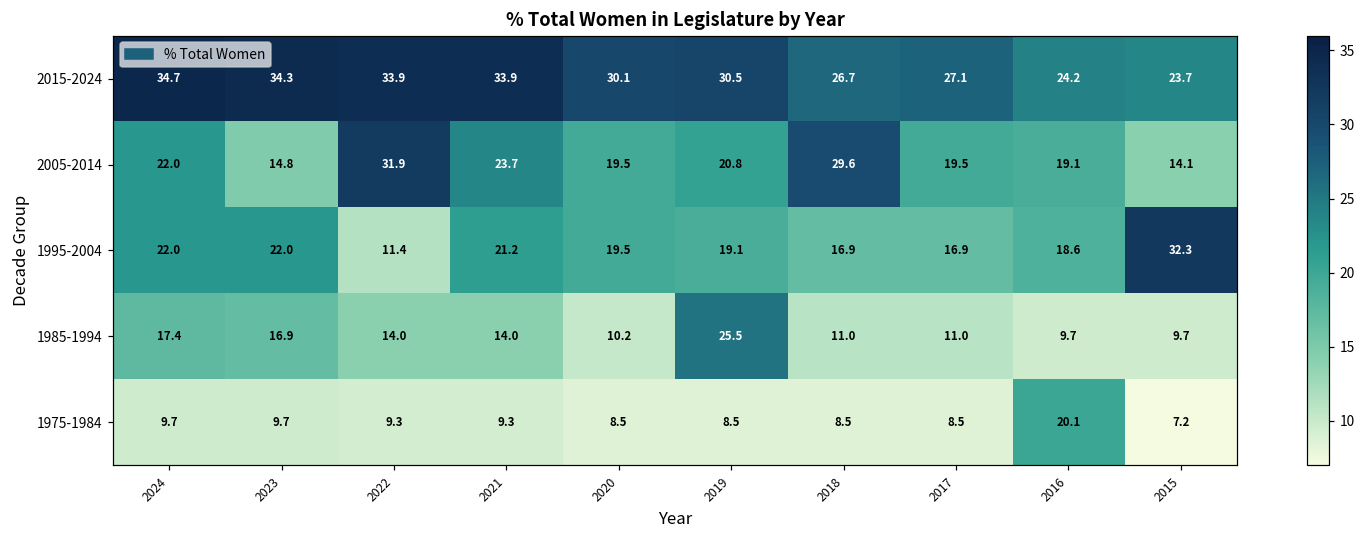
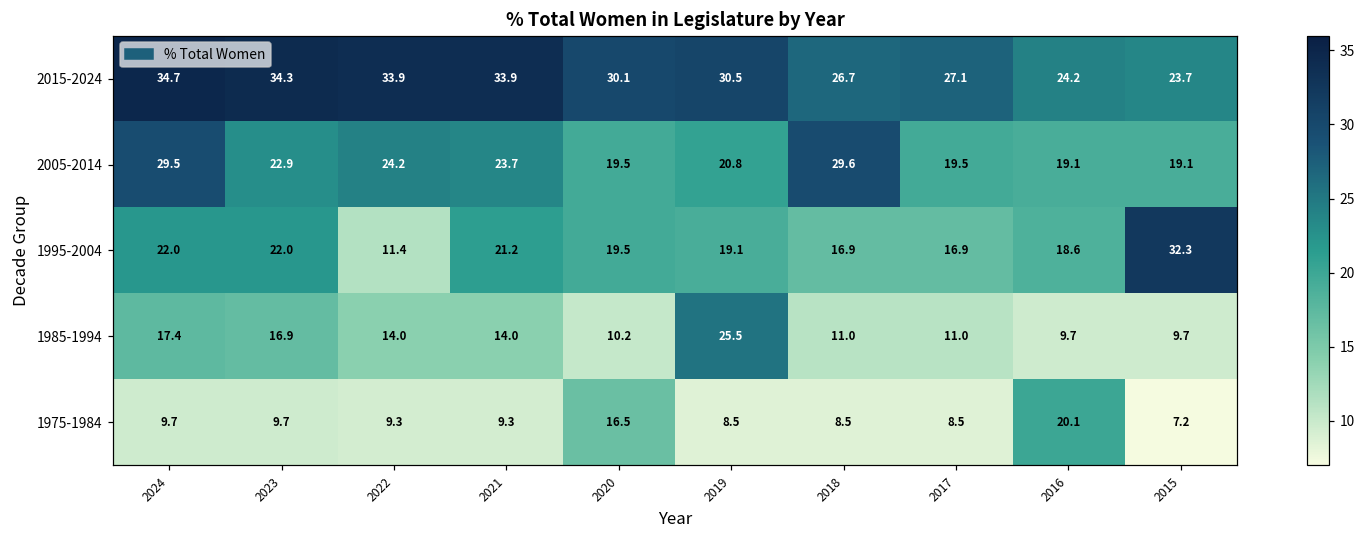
  {
    "2015-2024": {
      "2024": 34.7,
      "2023": 34.3,
      "2022": 33.9,
      "2021": 33.9,
      "2020": 30.1,
      "2019": 30.5,
      "2018": 26.7,
      "2017": 27.1,
      "2016": 24.2,
      "2015": 23.7
    },
    "2005-2014": {
-     "2024": 22.0,
-     "2023": 14.8,
-     "2022": 31.9,
+     "2024": 29.5,
+     "2023": 22.9,
+     "2022": 24.2,
      "2021": 23.7,
      "2020": 19.5,
      "2019": 20.8,
      "2018": 29.6,
      "2017": 19.5,
      "2016": 19.1,
-     "2015": 14.1
+     "2015": 19.1
    },
    "1995-2004": {
      "2024": 22.0,
      "2023": 22.0,
      "2022": 11.4,
      "2021": 21.2,
      "2020": 19.5,
      "2019": 19.1,
      "2018": 16.9,
      "2017": 16.9,
      "2016": 18.6,
      "2015": 32.3
    },
    "1985-1994": {
      "2024": 17.4,
      "2023": 16.9,
      "2022": 14.0,
      "2021": 14.0,
      "2020": 10.2,
      "2019": 25.5,
      "2018": 11.0,
      "2017": 11.0,
      "2016": 9.7,
      "2015": 9.7
    },
    "1975-1984": {
      "2024": 9.7,
      "2023": 9.7,
      "2022": 9.3,
      "2021": 9.3,
-     "2020": 8.5,
+     "2020": 16.5,
      "2019": 8.5,
      "2018": 8.5,
      "2017": 8.5,
      "2016": 20.1,
      "2015": 7.2
    }
  }
